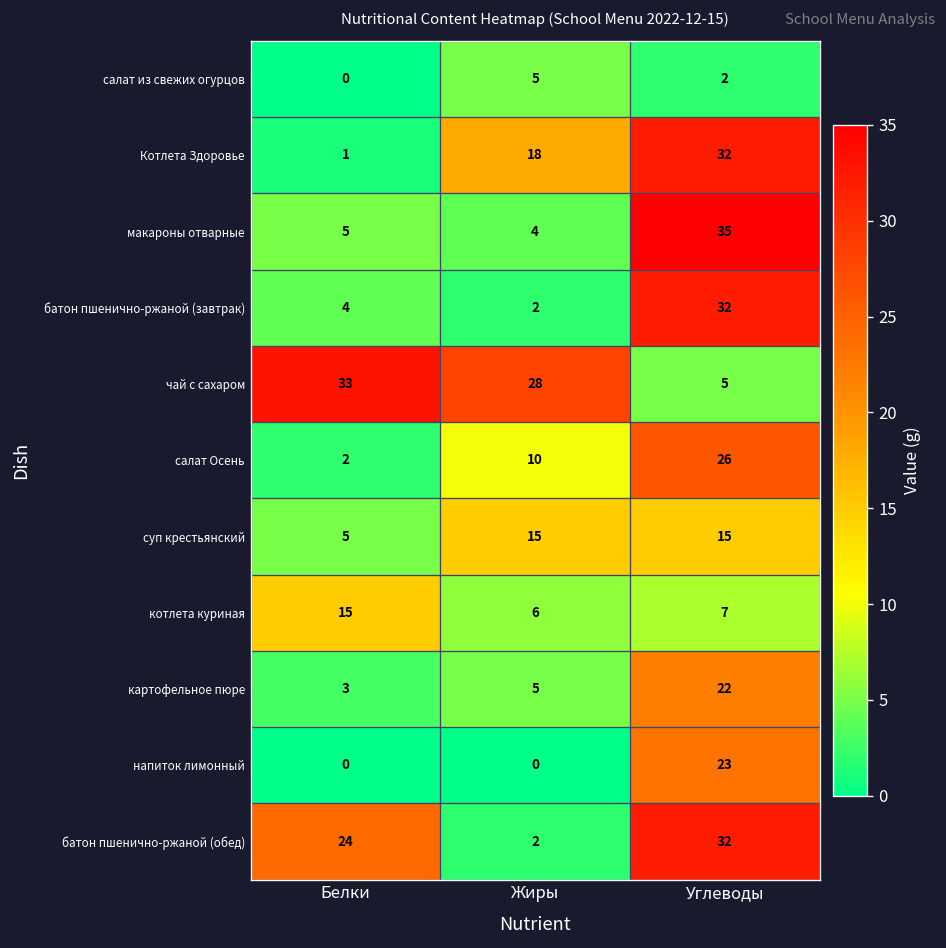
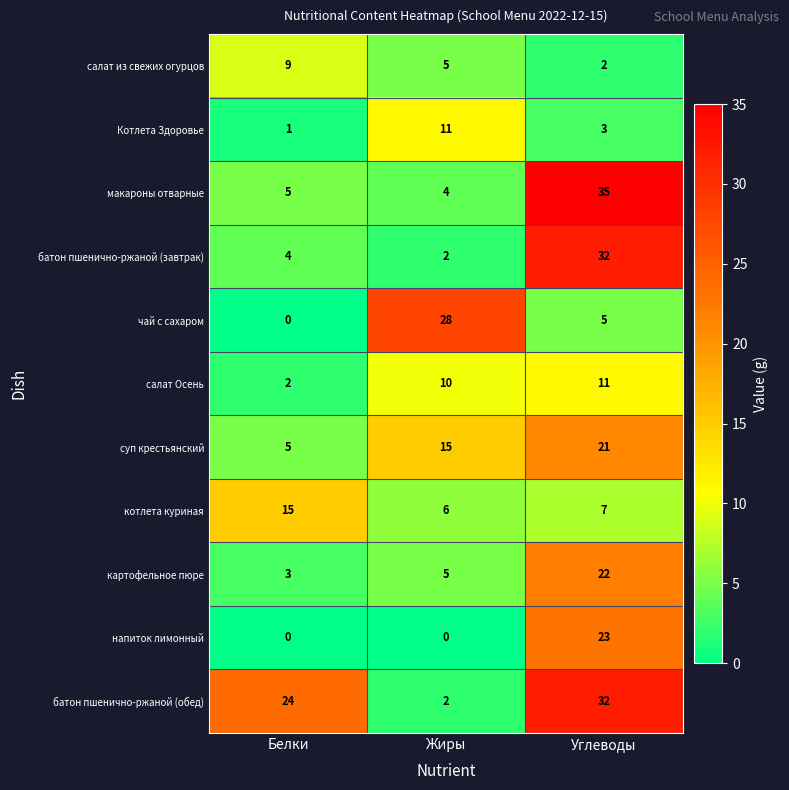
  {
    "салат из свежих огурцов": {
-     "Белки": 0,
+     "Белки": 9,
      "Жиры": 5,
      "Углеводы": 2
    },
    "Котлета Здоровье": {
      "Белки": 1,
-     "Жиры": 18,
-     "Углеводы": 32
+     "Жиры": 11,
+     "Углеводы": 3
    },
    "макароны отварные": {
      "Белки": 5,
      "Жиры": 4,
      "Углеводы": 35
    },
    "батон пшенично-ржаной (завтрак)": {
      "Белки": 4,
      "Жиры": 2,
      "Углеводы": 32
    },
    "чай с сахаром": {
-     "Белки": 33,
+     "Белки": 0,
      "Жиры": 28,
      "Углеводы": 5
    },
    "салат Осень": {
      "Белки": 2,
      "Жиры": 10,
-     "Углеводы": 26
+     "Углеводы": 11
    },
    "суп крестьянский": {
      "Белки": 5,
      "Жиры": 15,
-     "Углеводы": 15
+     "Углеводы": 21
    },
    "котлета куриная": {
      "Белки": 15,
      "Жиры": 6,
      "Углеводы": 7
    },
    "картофельное пюре": {
      "Белки": 3,
      "Жиры": 5,
      "Углеводы": 22
    },
    "напиток лимонный": {
      "Белки": 0,
      "Жиры": 0,
      "Углеводы": 23
    },
    "батон пшенично-ржаной (обед)": {
      "Белки": 24,
      "Жиры": 2,
      "Углеводы": 32
    }
  }
